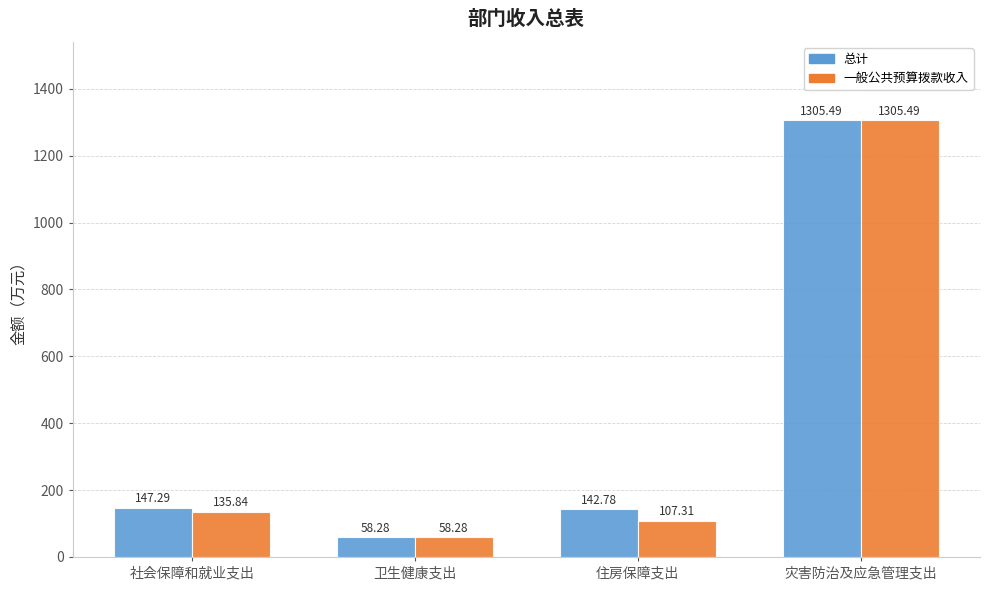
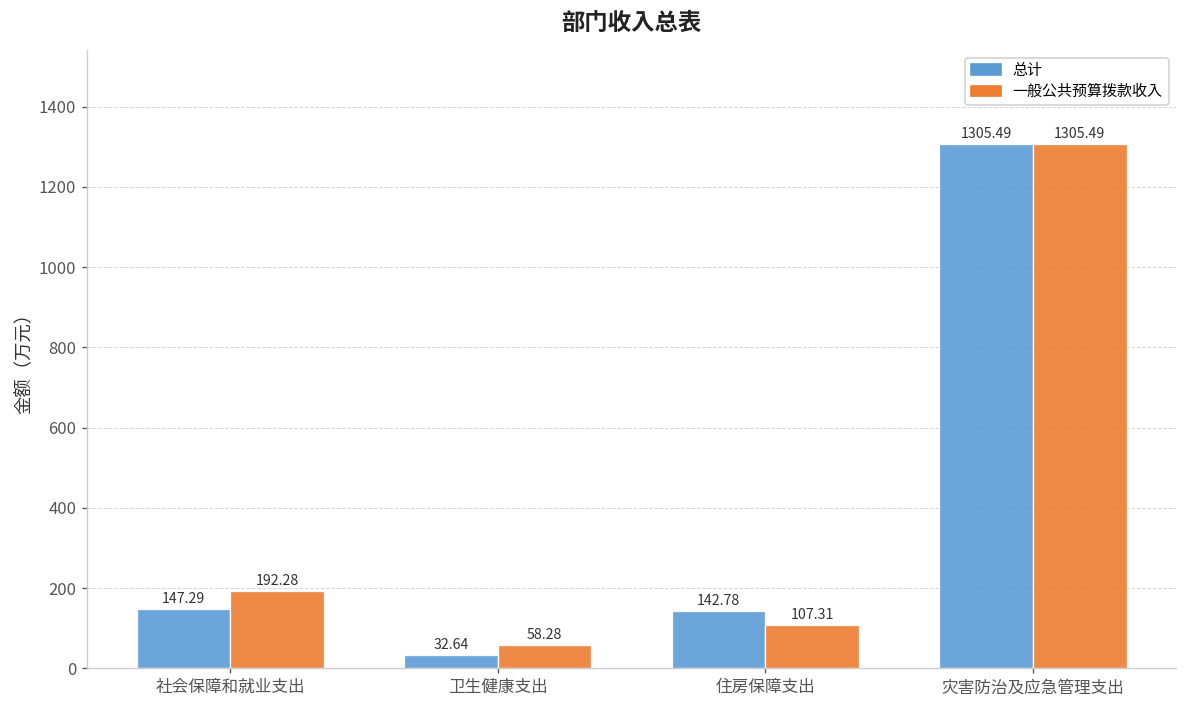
  {
    "总计": {
      "社会保障和就业支出": 147.29,
-     "卫生健康支出": 58.28,
+     "卫生健康支出": 32.64,
      "住房保障支出": 142.78,
      "灾害防治及应急管理支出": 1305.49
    },
    "一般公共预算拨款收入": {
-     "社会保障和就业支出": 135.84,
+     "社会保障和就业支出": 192.28,
      "卫生健康支出": 58.28,
      "住房保障支出": 107.31,
      "灾害防治及应急管理支出": 1305.49
    }
  }
